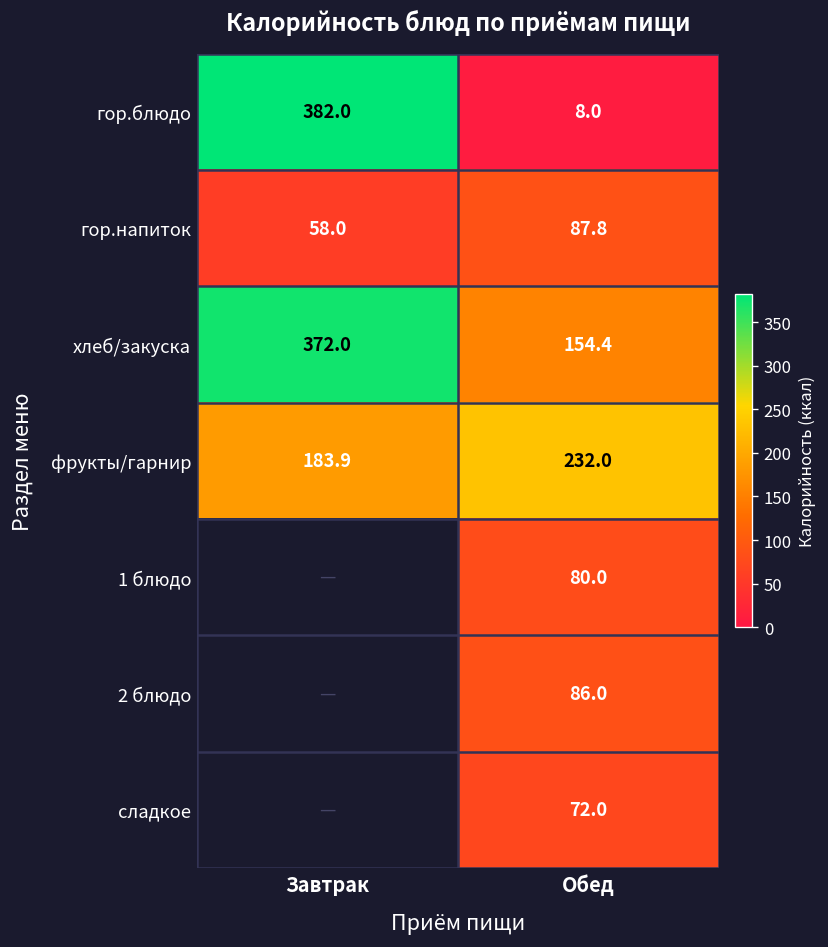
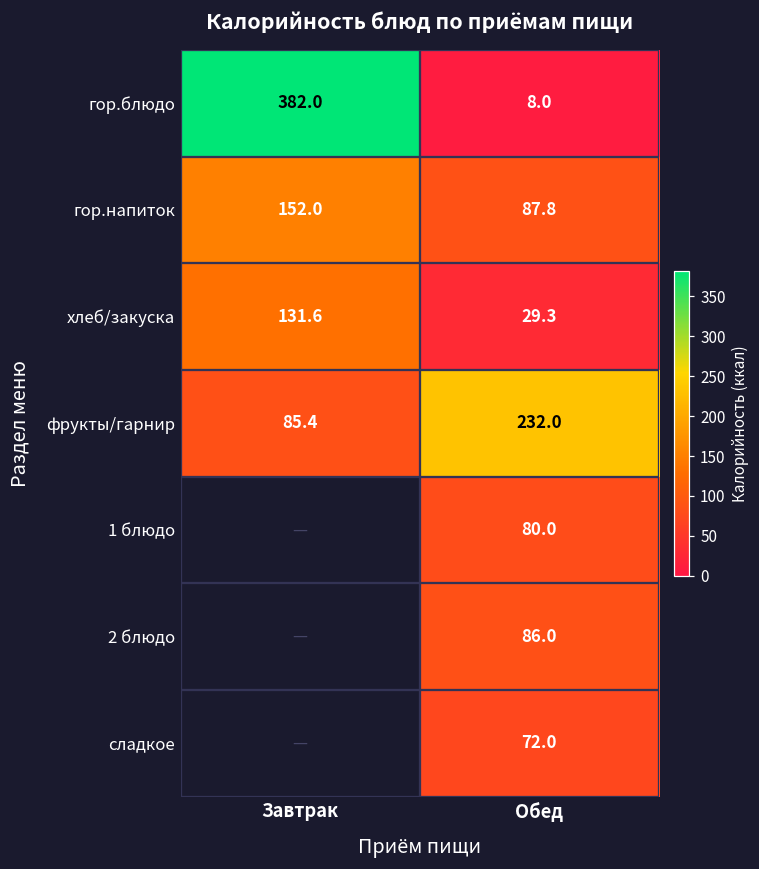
  {
    "гор.блюдо": {
      "Завтрак": 382.0,
      "Обед": 8.0
    },
    "гор.напиток": {
-     "Завтрак": 58.0,
+     "Завтрак": 152.0,
      "Обед": 87.8
    },
    "хлеб/закуска": {
-     "Завтрак": 372.0,
-     "Обед": 154.4
+     "Завтрак": 131.6,
+     "Обед": 29.3
    },
    "фрукты/гарнир": {
-     "Завтрак": 183.9,
+     "Завтрак": 85.4,
      "Обед": 232.0
    },
    "1 блюдо": {
      "Обед": 80.0
    },
    "2 блюдо": {
      "Обед": 86.0
    },
    "сладкое": {
      "Обед": 72.0
    }
  }
